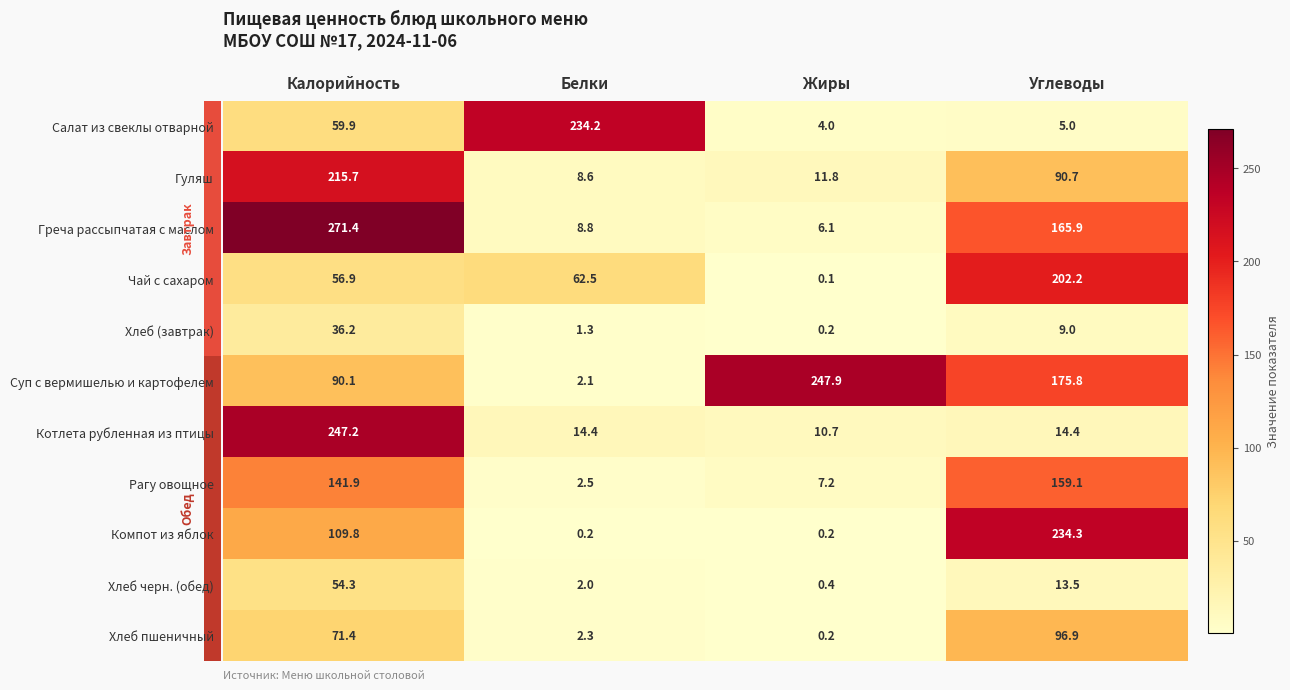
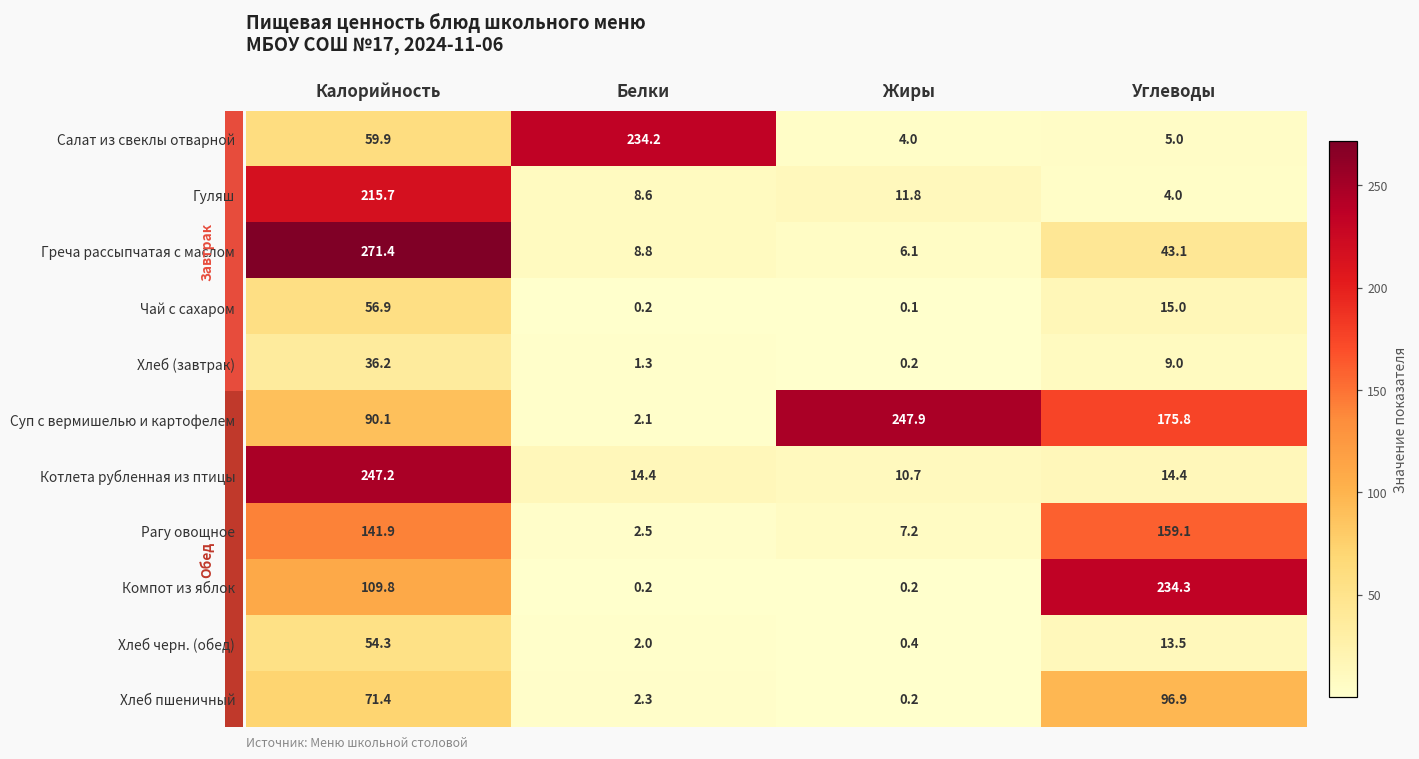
  {
    "Салат из свеклы отварной": {
      "Калорийность": 59.9,
      "Белки": 234.2,
      "Жиры": 4.0,
      "Углеводы": 5.0
    },
    "Гуляш": {
      "Калорийность": 215.7,
      "Белки": 8.6,
      "Жиры": 11.8,
-     "Углеводы": 90.7
+     "Углеводы": 4.0
    },
    "Греча рассыпчатая с маслом": {
      "Калорийность": 271.4,
      "Белки": 8.8,
      "Жиры": 6.1,
-     "Углеводы": 165.9
+     "Углеводы": 43.1
    },
    "Чай с сахаром": {
      "Калорийность": 56.9,
-     "Белки": 62.5,
+     "Белки": 0.2,
      "Жиры": 0.1,
-     "Углеводы": 202.2
+     "Углеводы": 15.0
    },
    "Хлеб (завтрак)": {
      "Калорийность": 36.2,
      "Белки": 1.3,
      "Жиры": 0.2,
      "Углеводы": 9.0
    },
    "Суп с вермишелью и картофелем": {
      "Калорийность": 90.1,
      "Белки": 2.1,
      "Жиры": 247.9,
      "Углеводы": 175.8
    },
    "Котлета рубленная из птицы": {
      "Калорийность": 247.2,
      "Белки": 14.4,
      "Жиры": 10.7,
      "Углеводы": 14.4
    },
    "Рагу овощное": {
      "Калорийность": 141.9,
      "Белки": 2.5,
      "Жиры": 7.2,
      "Углеводы": 159.1
    },
    "Компот из яблок": {
      "Калорийность": 109.8,
      "Белки": 0.2,
      "Жиры": 0.2,
      "Углеводы": 234.3
    },
    "Хлеб черн. (обед)": {
      "Калорийность": 54.3,
      "Белки": 2.0,
      "Жиры": 0.4,
      "Углеводы": 13.5
    },
    "Хлеб пшеничный": {
      "Калорийность": 71.4,
      "Белки": 2.3,
      "Жиры": 0.2,
      "Углеводы": 96.9
    }
  }
